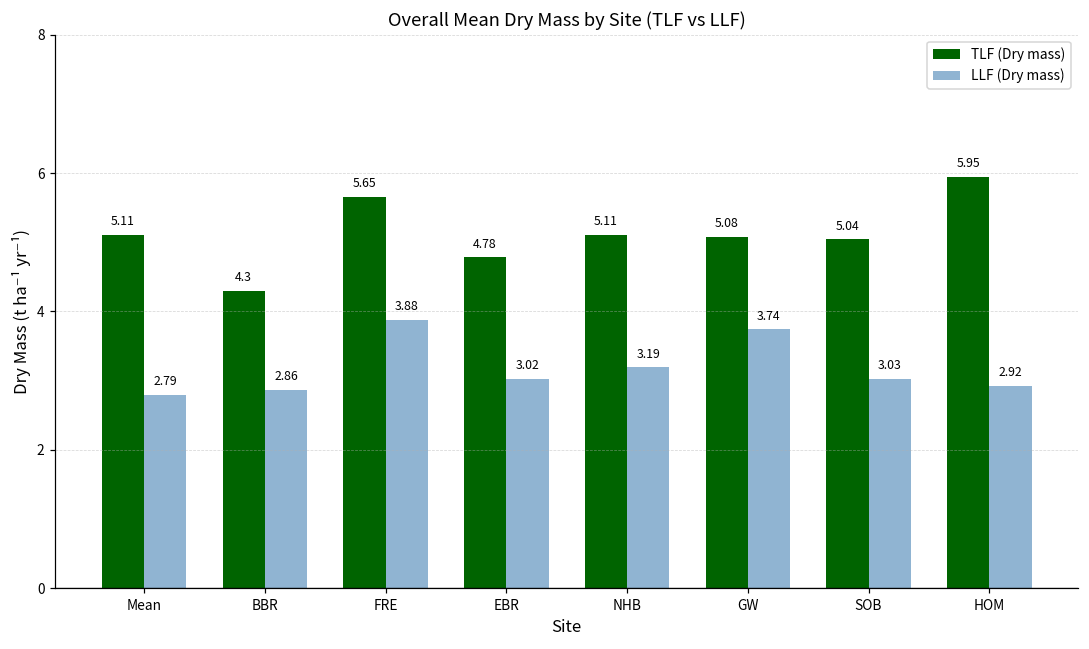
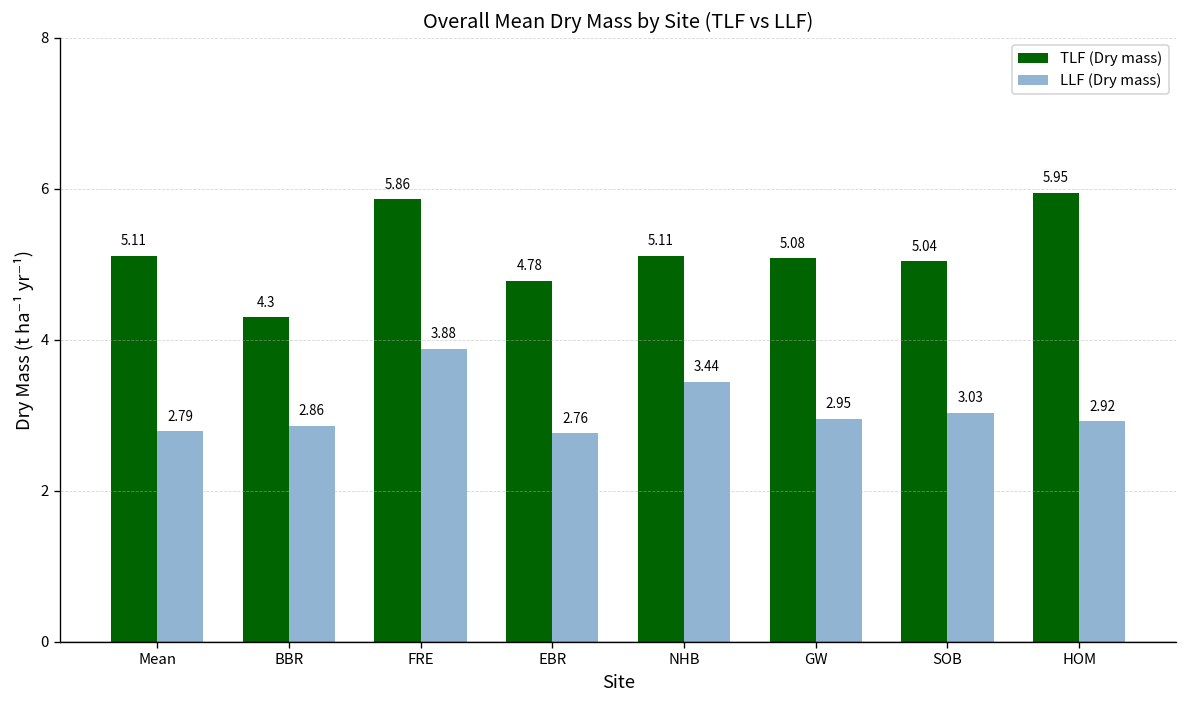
  {
    "TLF (Dry mass)": {
      "Mean": 5.11,
      "BBR": 4.3,
-     "FRE": 5.65,
+     "FRE": 5.86,
      "EBR": 4.78,
      "NHB": 5.11,
      "GW": 5.08,
      "SOB": 5.04,
      "HOM": 5.95
    },
    "LLF (Dry mass)": {
      "Mean": 2.79,
      "BBR": 2.86,
      "FRE": 3.88,
-     "EBR": 3.02,
-     "NHB": 3.19,
-     "GW": 3.74,
+     "EBR": 2.76,
+     "NHB": 3.44,
+     "GW": 2.95,
      "SOB": 3.03,
      "HOM": 2.92
    }
  }
